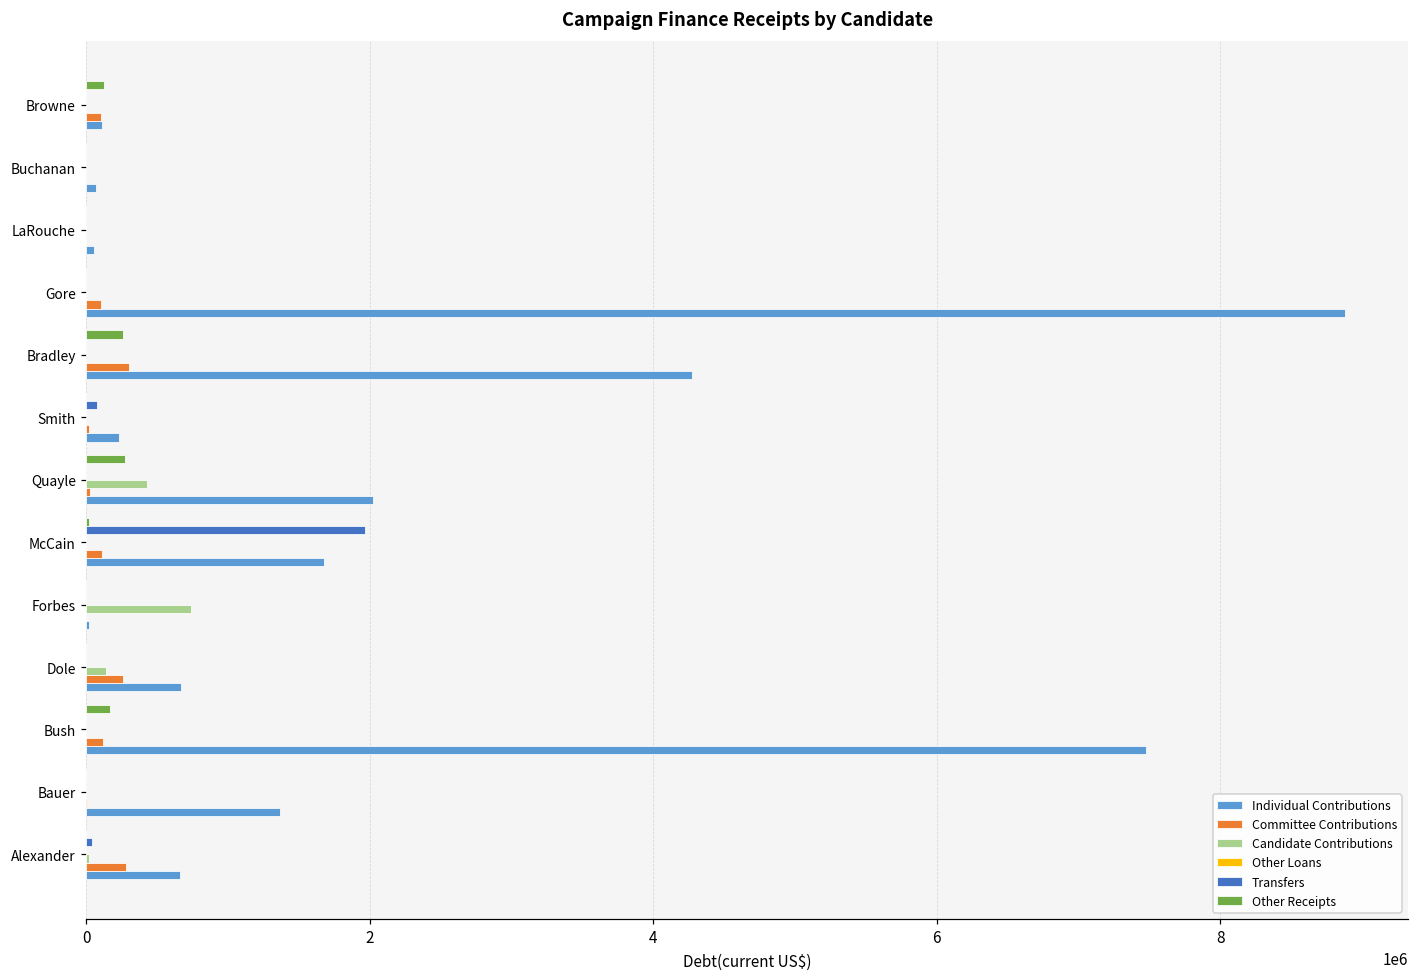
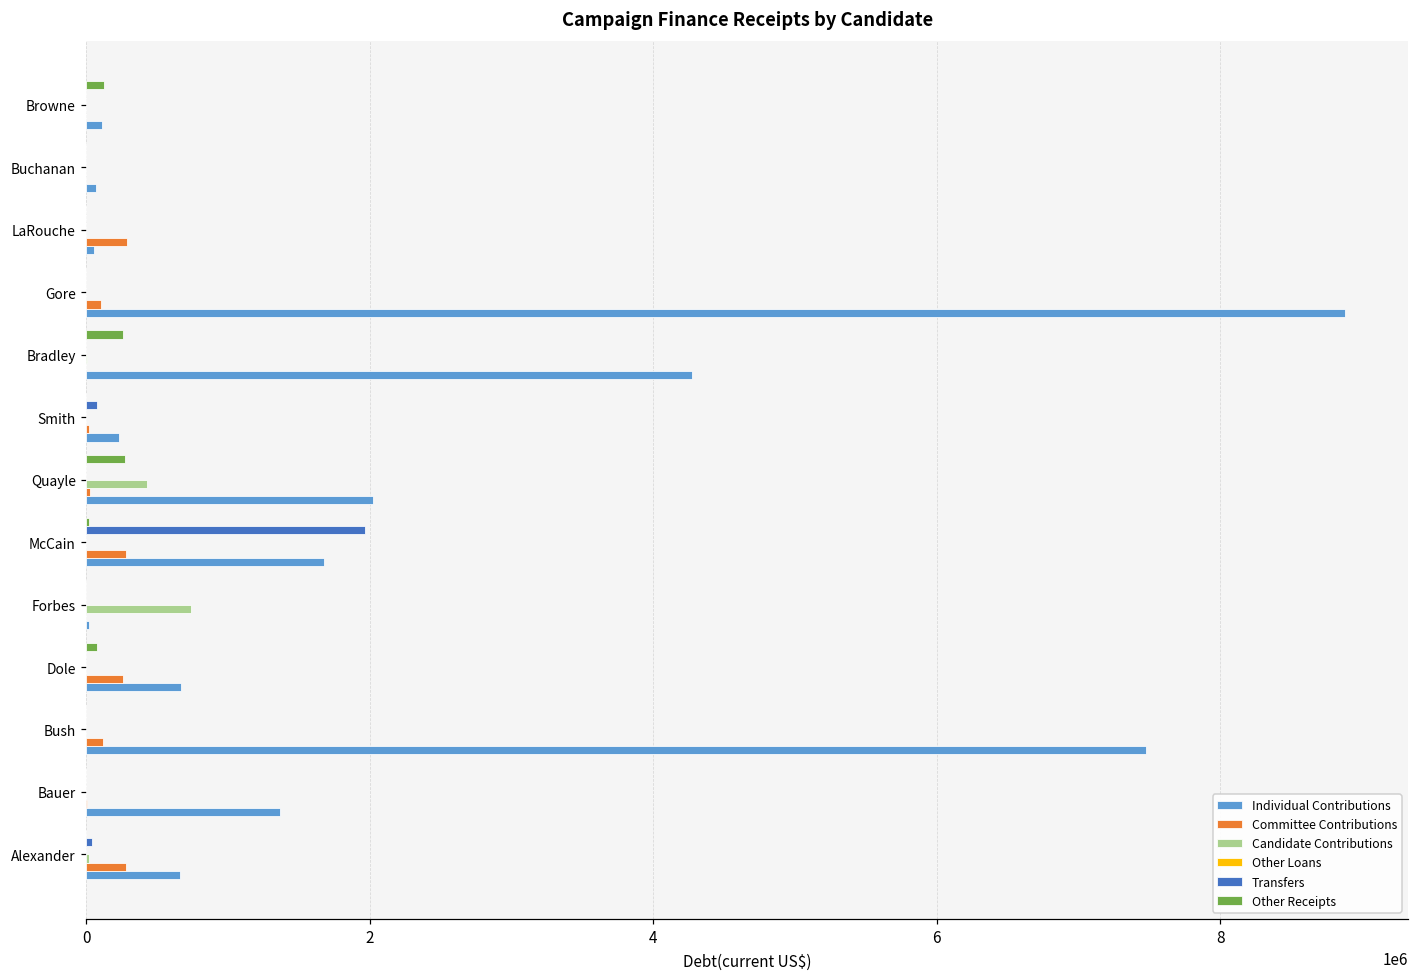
  {
    "Committee Contributions": {
-     "Browne": 110000,
+     "Browne": 0,
      "Buchanan": 0,
-     "LaRouche": 0,
+     "LaRouche": 280000,
      "Gore": 100000,
-     "Bradley": 300000,
+     "Bradley": 0,
      "Quayle": 30000,
-     "McCain": 110000,
+     "McCain": 280000,
      "Forbes": 0,
      "Dole": 260000,
      "Bush": 120000,
      "Alexander": 280000
    },
    "Candidate Contributions": {
      "Browne": 0,
      "Buchanan": 0,
      "LaRouche": 0,
      "Gore": 0,
      "Smith": 0,
      "Quayle": 420000,
      "McCain": 0,
      "Forbes": 740000,
-     "Dole": 140000,
+     "Dole": 0,
      "Bush": 0,
      "Bauer": 0,
      "Alexander": 20000
    },
    "Other Loans": {
      "Browne": 0,
      "Buchanan": 0,
      "LaRouche": 0,
      "Gore": 0,
      "Bradley": 0,
      "Smith": 0,
      "Quayle": 0,
      "McCain": 0,
      "Forbes": 0,
      "Dole": 0,
      "Bush": 0,
      "Bauer": 0,
      "Alexander": 0
    },
    "Other Receipts": {
      "Browne": 130000,
      "Buchanan": 0,
      "LaRouche": 0,
      "Gore": 0,
      "Bradley": 260000,
      "Smith": 0,
      "Quayle": 270000,
      "Forbes": 0,
-     "Dole": 0,
-     "Bush": 170000,
+     "Dole": 80000,
+     "Bush": 0,
      "Bauer": 0,
      "Alexander": 0
    }
  }
